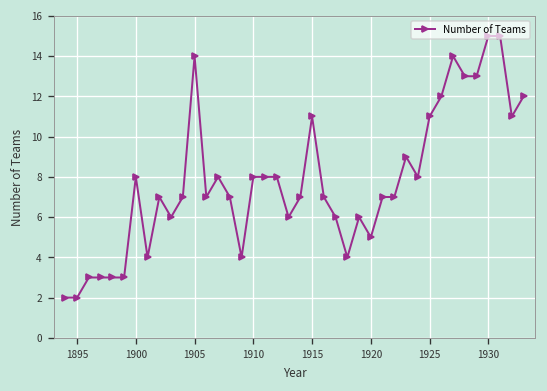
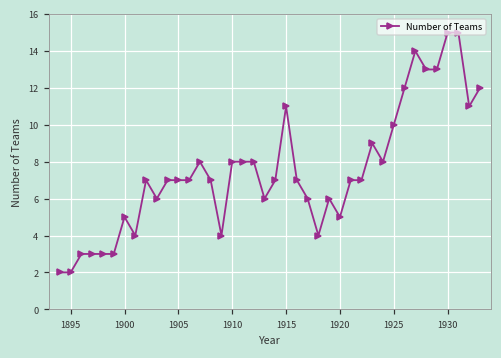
  {
    "1895": 2,
-   "1900": 8,
-   "1905": 14,
+   "1900": 5,
+   "1905": 7,
    "1910": 8,
    "1915": 11,
    "1920": 5,
-   "1925": 11
+   "1925": 10
  }
